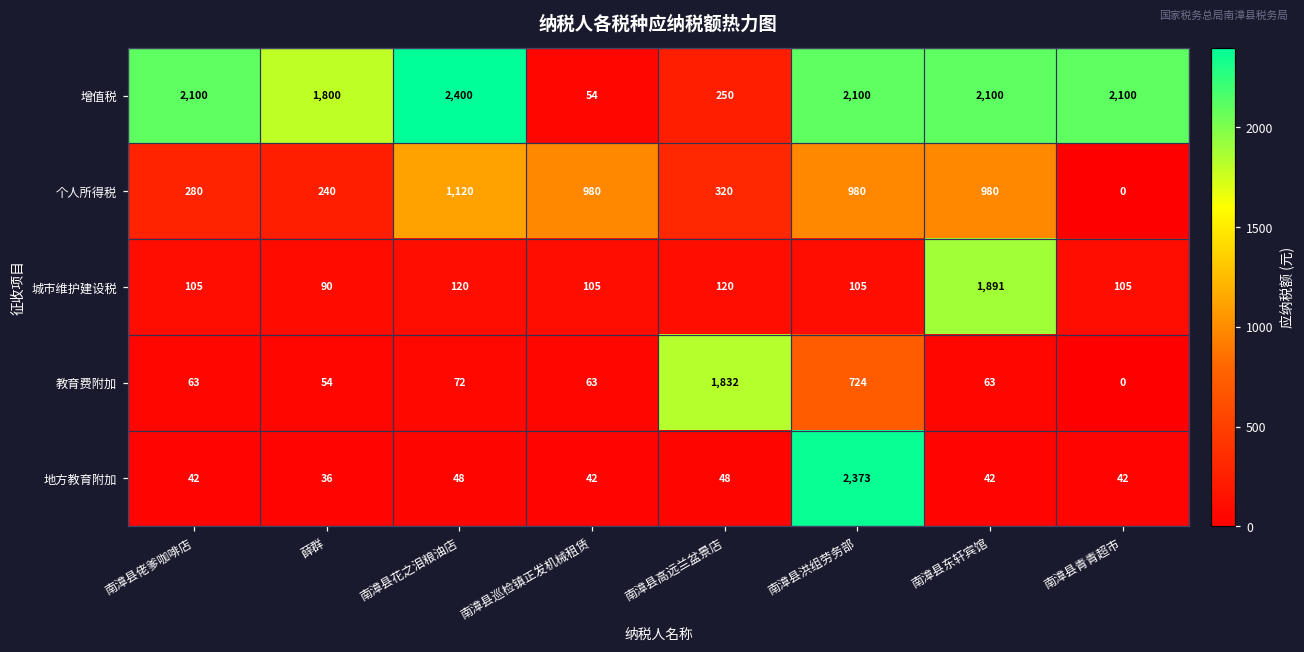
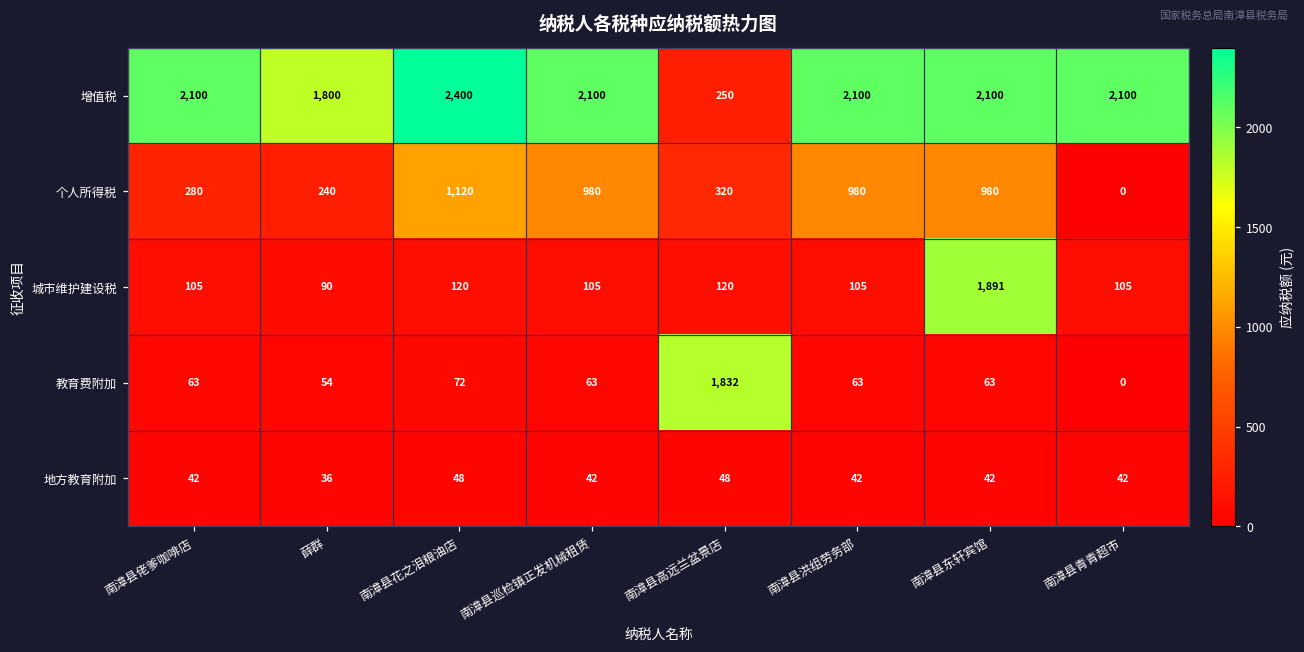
  {
    "增值税": {
      "南漳县佬爹咖啡店": "2,100",
      "薛群": "1,800",
      "南漳县花之泪粮油店": "2,400",
-     "南漳县巡检镇正发机械租赁": "54",
+     "南漳县巡检镇正发机械租赁": "2,100",
      "南漳县高远兰盆景店": "250",
      "南漳县洪组劳务部": "2,100",
      "南漳县东轩宾馆": "2,100",
      "南漳县青青超市": "2,100"
    },
    "个人所得税": {
      "南漳县佬爹咖啡店": "280",
      "薛群": "240",
      "南漳县花之泪粮油店": "1,120",
      "南漳县巡检镇正发机械租赁": "980",
      "南漳县高远兰盆景店": "320",
      "南漳县洪组劳务部": "980",
      "南漳县东轩宾馆": "980",
      "南漳县青青超市": "0"
    },
    "城市维护建设税": {
      "南漳县佬爹咖啡店": "105",
      "薛群": "90",
      "南漳县花之泪粮油店": "120",
      "南漳县巡检镇正发机械租赁": "105",
      "南漳县高远兰盆景店": "120",
      "南漳县洪组劳务部": "105",
      "南漳县东轩宾馆": "1,891",
      "南漳县青青超市": "105"
    },
    "教育费附加": {
      "南漳县佬爹咖啡店": "63",
      "薛群": "54",
      "南漳县花之泪粮油店": "72",
      "南漳县巡检镇正发机械租赁": "63",
      "南漳县高远兰盆景店": "1,832",
-     "南漳县洪组劳务部": "724",
+     "南漳县洪组劳务部": "63",
      "南漳县东轩宾馆": "63",
      "南漳县青青超市": "0"
    },
    "地方教育附加": {
      "南漳县佬爹咖啡店": "42",
      "薛群": "36",
      "南漳县花之泪粮油店": "48",
      "南漳县巡检镇正发机械租赁": "42",
      "南漳县高远兰盆景店": "48",
-     "南漳县洪组劳务部": "2,373",
+     "南漳县洪组劳务部": "42",
      "南漳县东轩宾馆": "42",
      "南漳县青青超市": "42"
    }
  }
